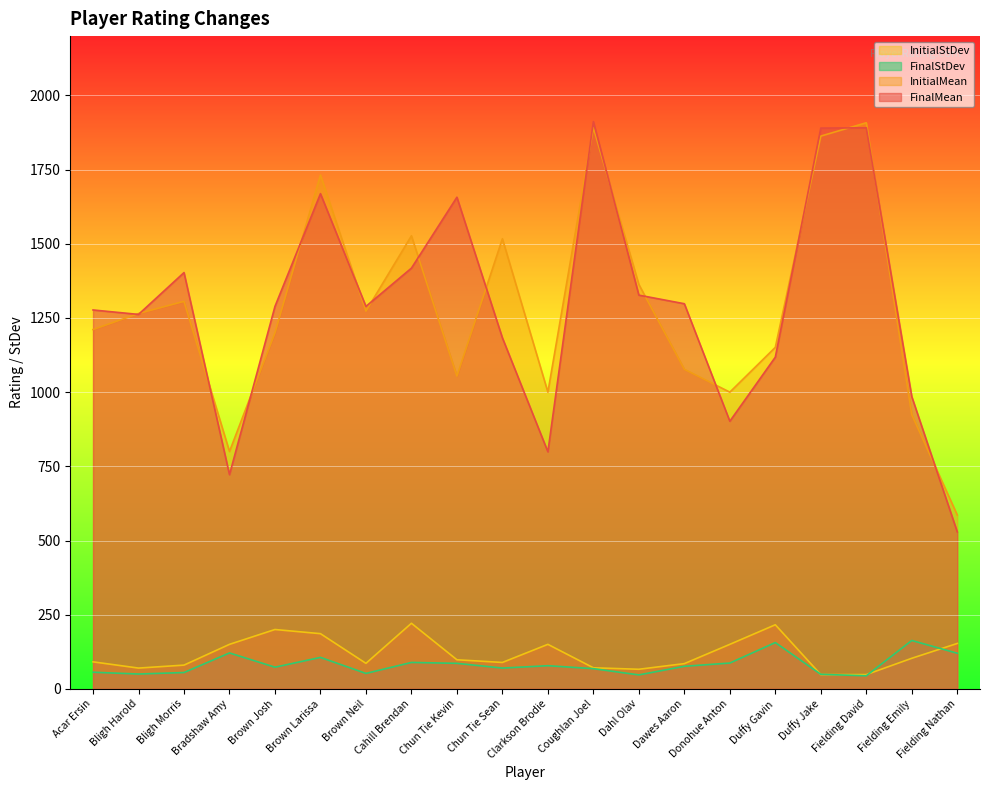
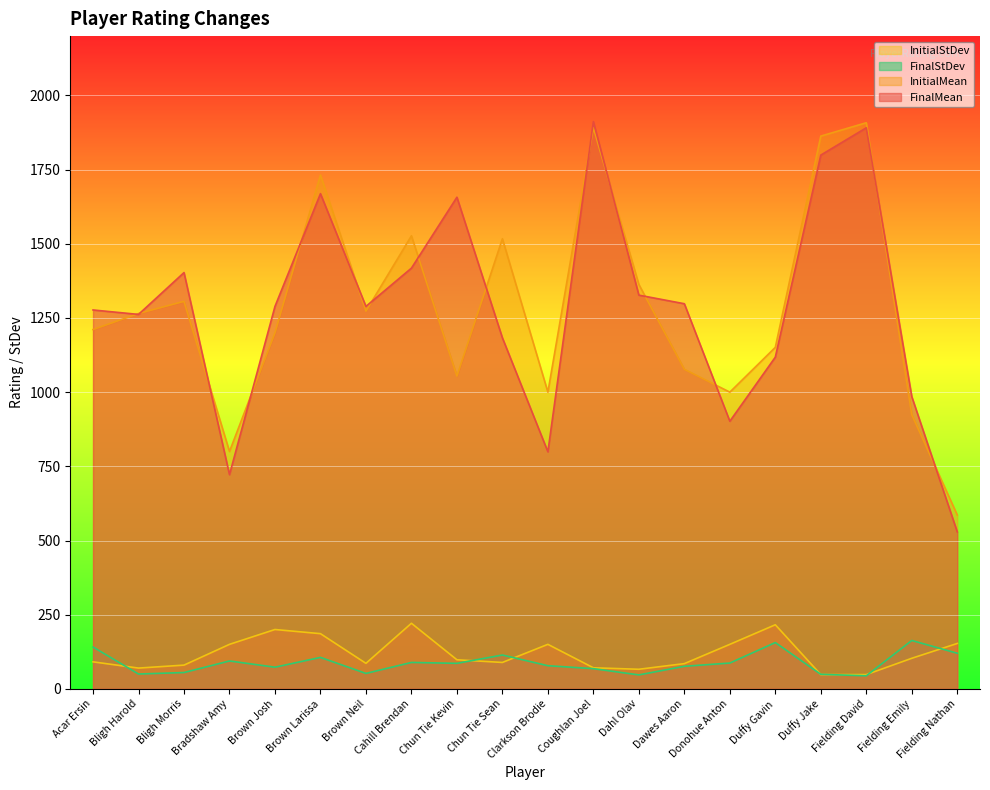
  {
    "FinalStDev": {
-     "Acar Ersin": 60,
+     "Acar Ersin": 140,
      "Bligh Harold": 50,
      "Bligh Morris": 60,
-     "Bradshaw Amy": 120,
+     "Bradshaw Amy": 90,
      "Brown Josh": 70,
      "Brown Larissa": 110,
      "Brown Neil": 50,
      "Cahill Brendan": 90,
      "Chun Tie Kevin": 90,
-     "Chun Tie Sean": 70,
+     "Chun Tie Sean": 110,
      "Clarkson Brodie": 80,
      "Dahl Olav": 50,
      "Dawes Aaron": 80,
      "Donohue Anton": 90,
      "Duffy Gavin": 160,
      "Fielding Emily": 160,
      "Fielding Nathan": 120
    },
    "FinalMean": {
      "Acar Ersin": 1280,
      "Bligh Morris": 1400,
      "Bradshaw Amy": 720,
      "Brown Josh": 1290,
      "Brown Larissa": 1670,
      "Brown Neil": 1290,
      "Cahill Brendan": 1420,
      "Chun Tie Kevin": 1660,
      "Chun Tie Sean": 1180,
      "Clarkson Brodie": 800,
      "Coughlan Joel": 1910,
      "Dahl Olav": 1330,
      "Dawes Aaron": 1300,
      "Donohue Anton": 900,
      "Duffy Gavin": 1120,
-     "Duffy Jake": 1890,
+     "Duffy Jake": 1800,
      "Fielding David": 1890,
      "Fielding Emily": 990,
      "Fielding Nathan": 530
    }
  }
